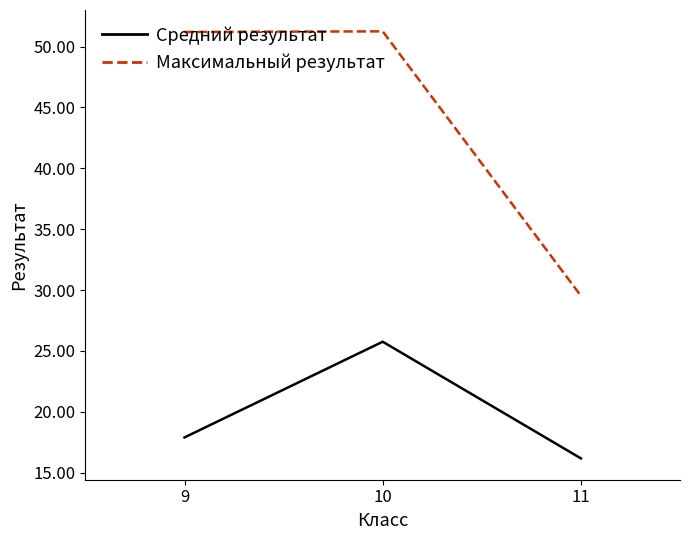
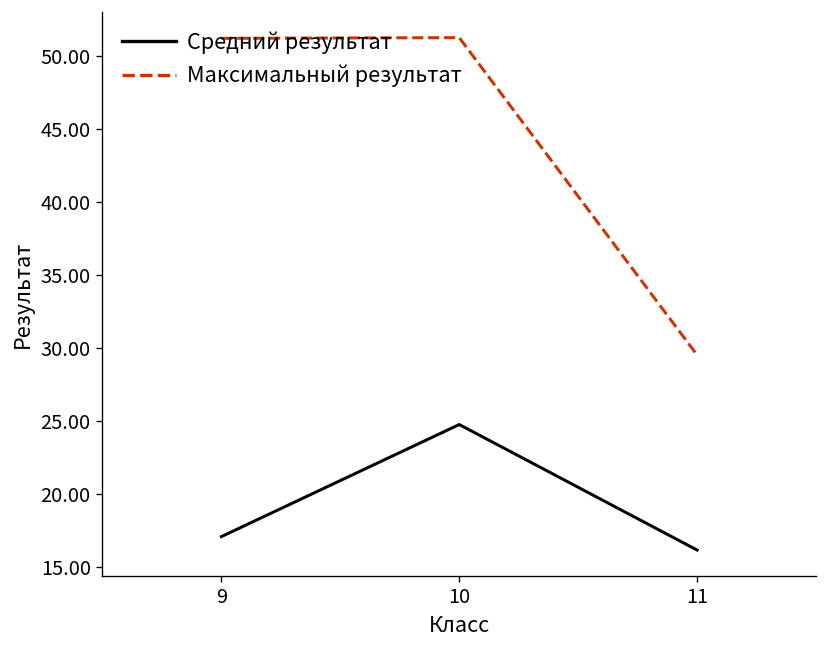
  {
    "Средний результат": {
-     "9": 17.9,
-     "10": 25.8,
+     "9": 17.1,
+     "10": 24.8,
      "11": 16.2
    },
    "Максимальный результат": {
      "9": 51.2,
      "10": 51.3,
      "11": 29.5
    }
  }
